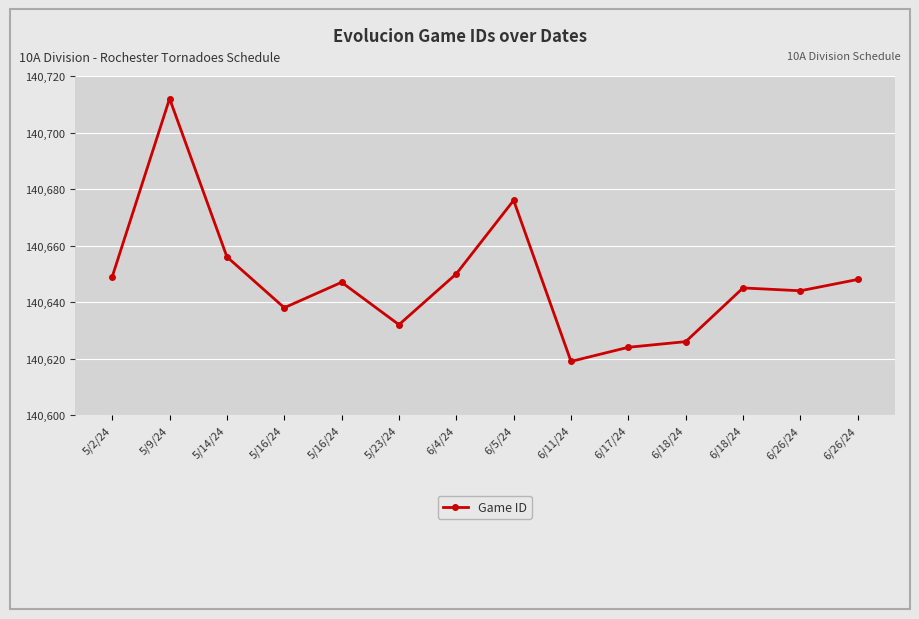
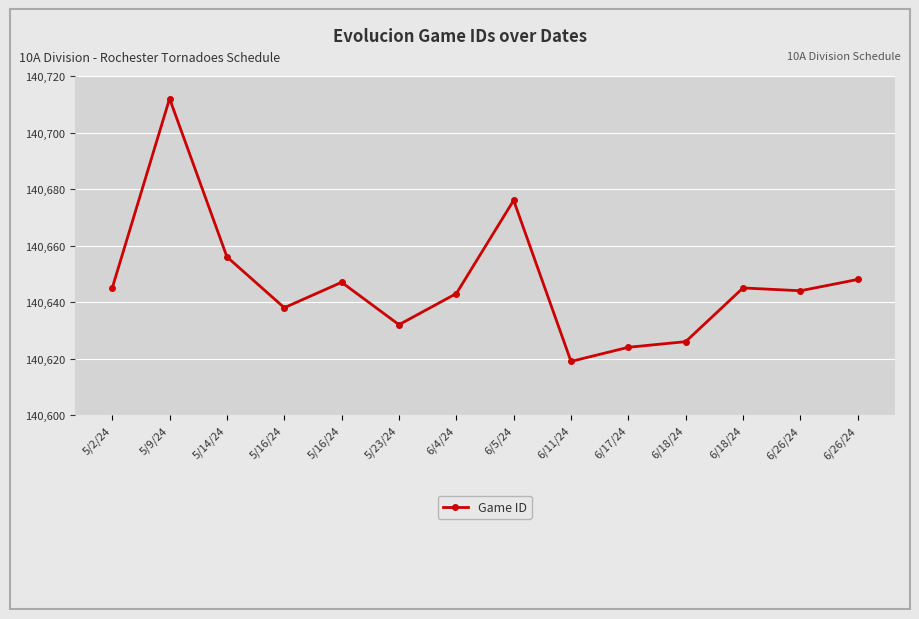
  {
-   "5/2/24": "140,649",
+   "5/2/24": "140,645",
    "5/9/24": "140,712",
    "5/14/24": "140,656",
    "5/23/24": "140,632",
-   "6/4/24": "140,650",
+   "6/4/24": "140,643",
    "6/5/24": "140,676",
    "6/11/24": "140,619",
    "6/17/24": "140,624"
  }
